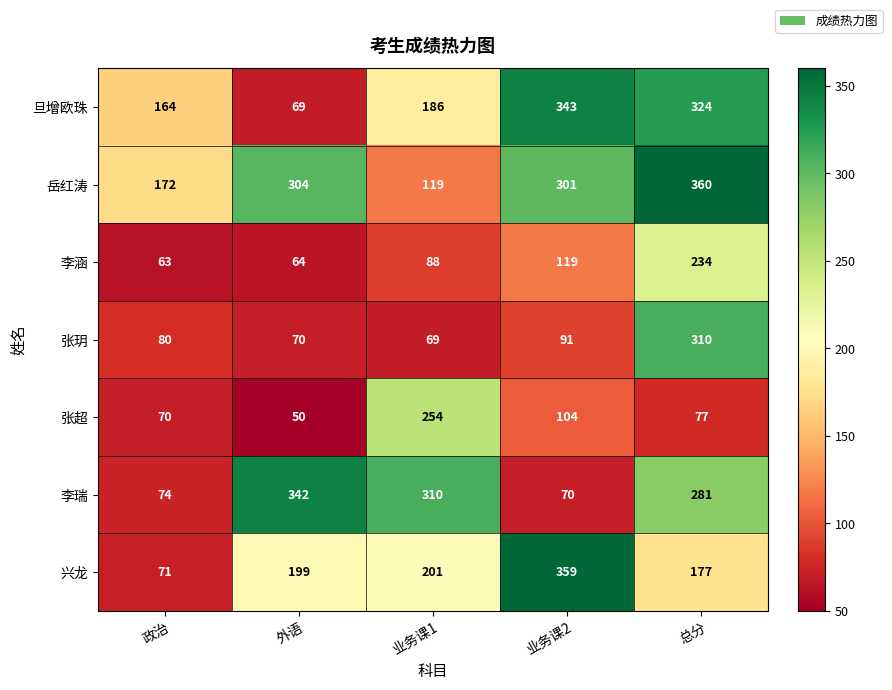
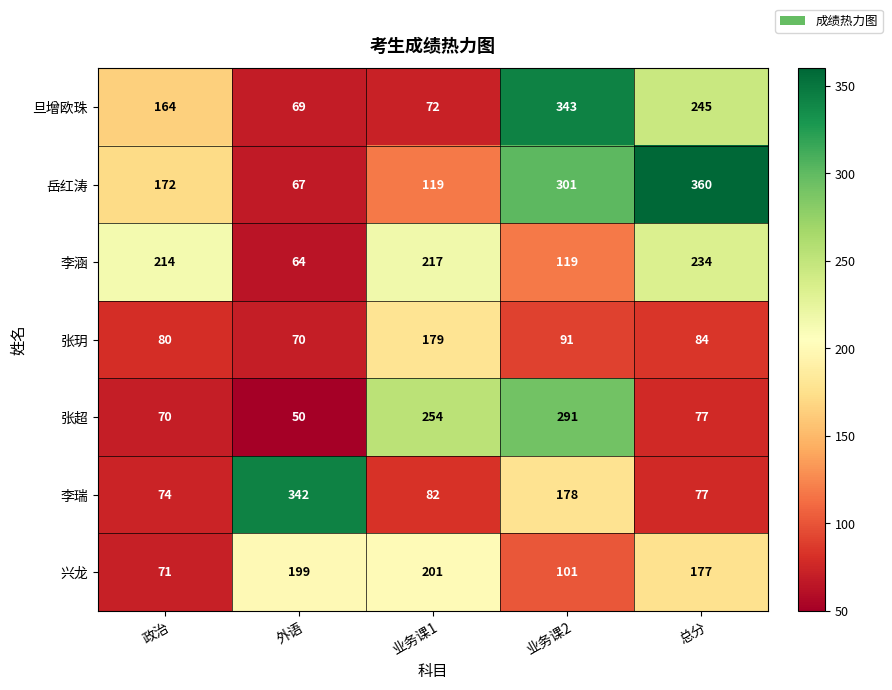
  {
    "旦增欧珠": {
      "政治": 164,
      "外语": 69,
-     "业务课1": 186,
+     "业务课1": 72,
      "业务课2": 343,
-     "总分": 324
+     "总分": 245
    },
    "岳红涛": {
      "政治": 172,
-     "外语": 304,
+     "外语": 67,
      "业务课1": 119,
      "业务课2": 301,
      "总分": 360
    },
    "李涵": {
-     "政治": 63,
+     "政治": 214,
      "外语": 64,
-     "业务课1": 88,
+     "业务课1": 217,
      "业务课2": 119,
      "总分": 234
    },
    "张玥": {
      "政治": 80,
      "外语": 70,
-     "业务课1": 69,
+     "业务课1": 179,
      "业务课2": 91,
-     "总分": 310
+     "总分": 84
    },
    "张超": {
      "政治": 70,
      "外语": 50,
      "业务课1": 254,
-     "业务课2": 104,
+     "业务课2": 291,
      "总分": 77
    },
    "李瑞": {
      "政治": 74,
      "外语": 342,
-     "业务课1": 310,
-     "业务课2": 70,
-     "总分": 281
+     "业务课1": 82,
+     "业务课2": 178,
+     "总分": 77
    },
    "兴龙": {
      "政治": 71,
      "外语": 199,
      "业务课1": 201,
-     "业务课2": 359,
+     "业务课2": 101,
      "总分": 177
    }
  }
